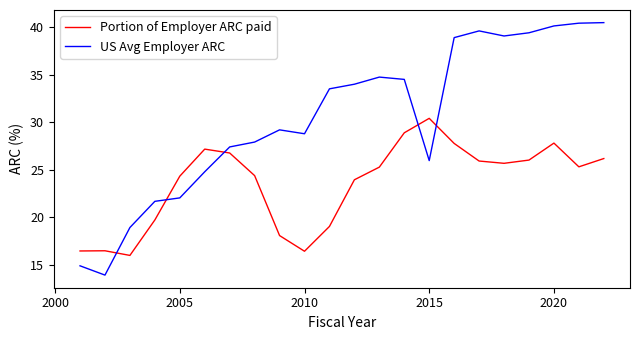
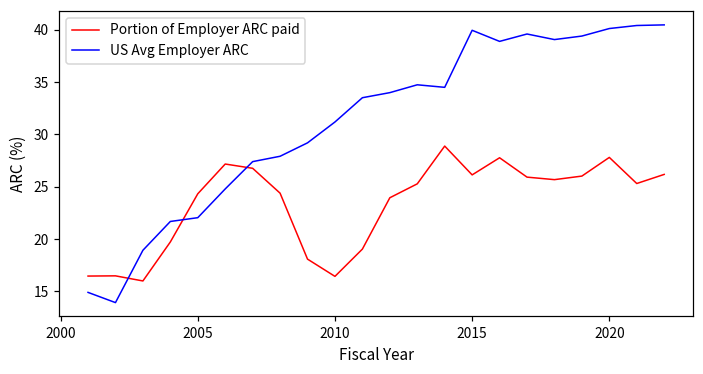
  {
    "Portion of Employer ARC paid": {
      "2005": 24,
      "2010": 16,
-     "2015": 30,
+     "2015": 26,
      "2020": 28
    },
    "US Avg Employer ARC": {
      "2005": 22,
-     "2010": 29,
-     "2015": 26,
+     "2010": 31,
+     "2015": 40,
      "2020": 40
    }
  }
